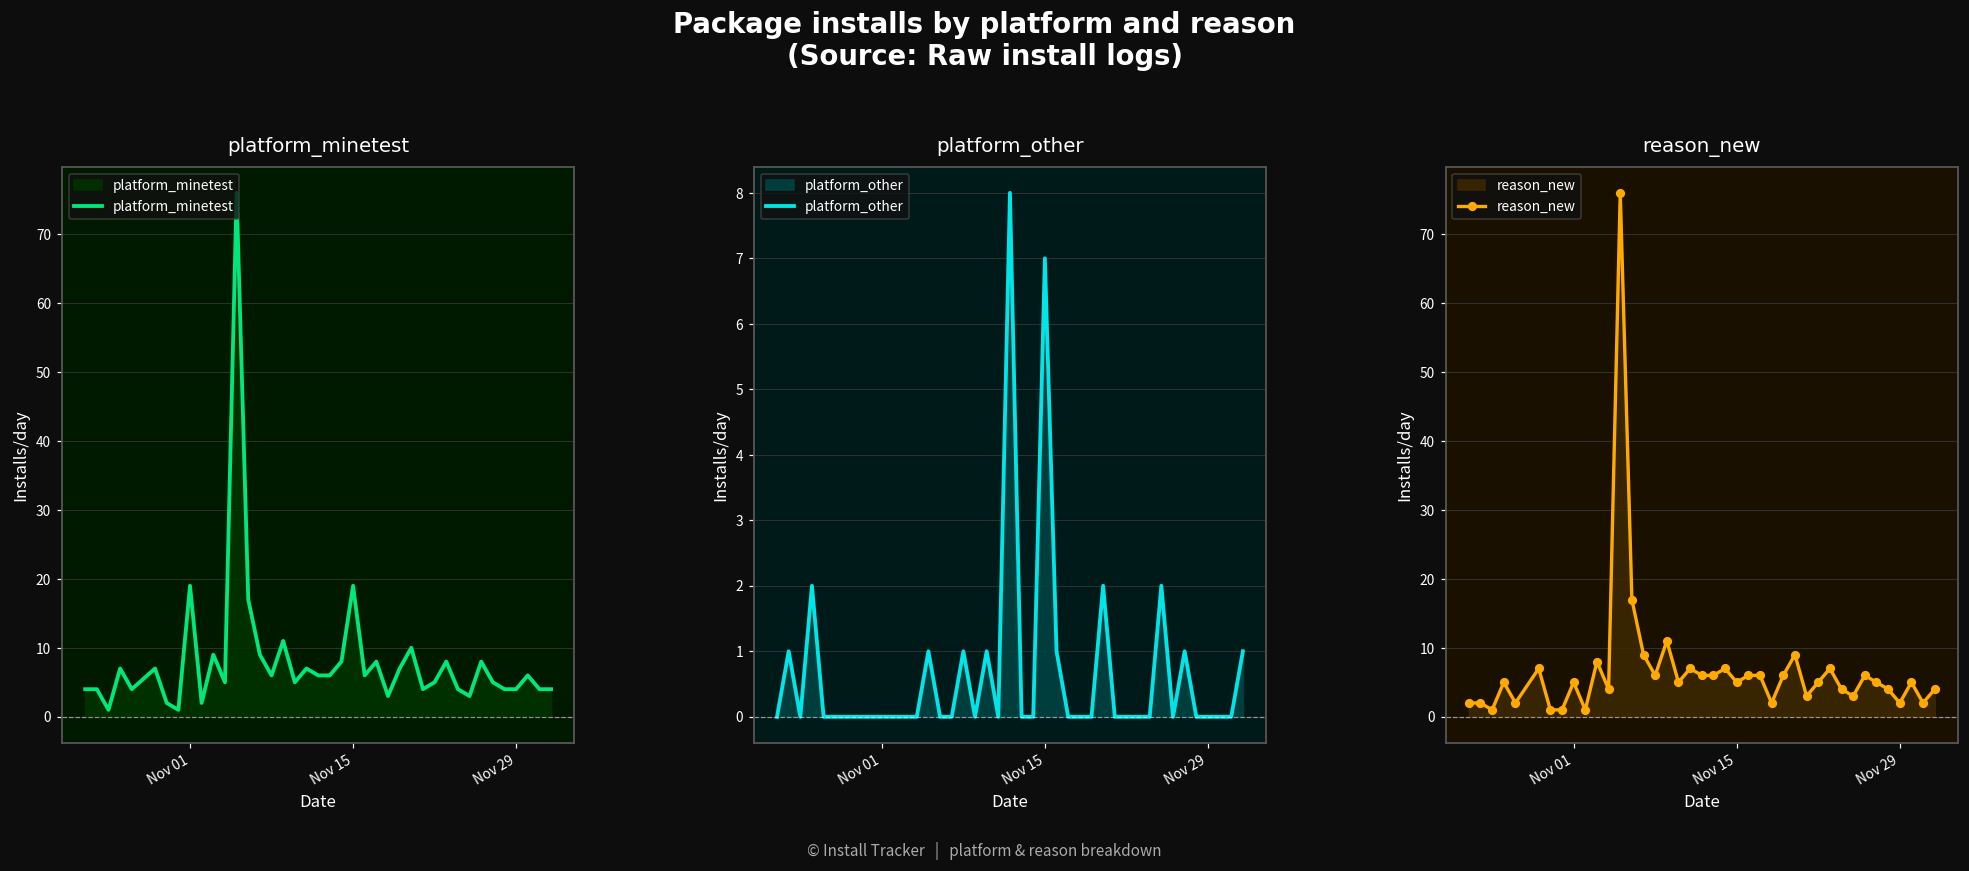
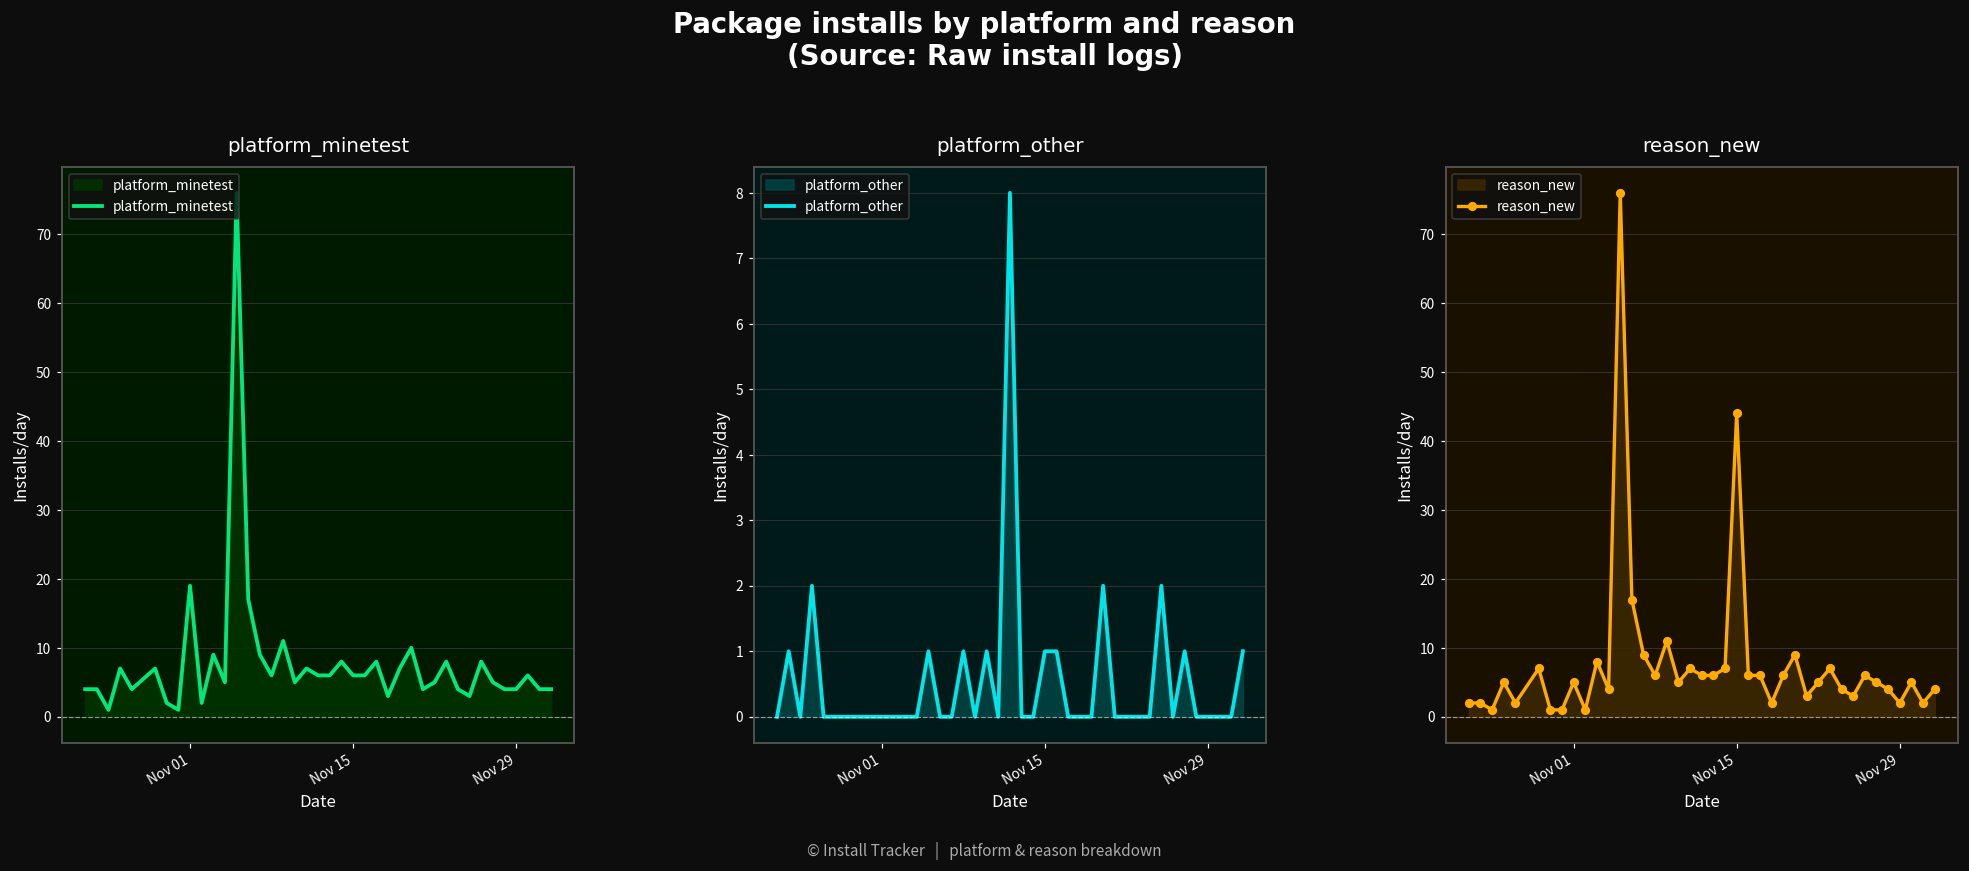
  {
    "platform_minetest": {
      "Nov 01": 19,
-     "Nov 15": 19,
+     "Nov 15": 6,
      "Nov 29": 4
    },
    "platform_other": {
      "Nov 01": 0,
-     "Nov 15": 7,
+     "Nov 15": 1,
      "Nov 29": 0
    },
    "reason_new": {
      "Nov 01": 5,
-     "Nov 15": 5,
+     "Nov 15": 44,
      "Nov 29": 2
    }
  }
